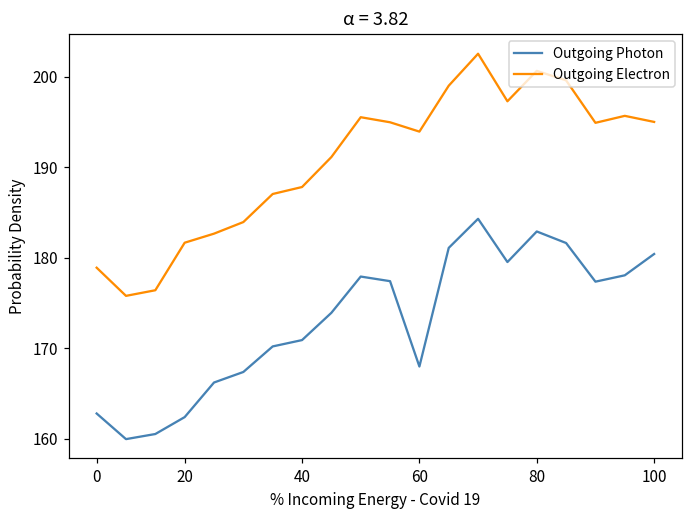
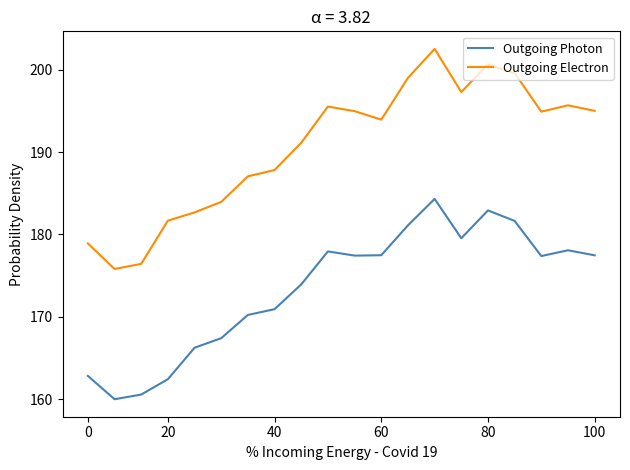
  {
    "Outgoing Photon": {
      "0": 163,
      "20": 162,
      "40": 171,
-     "60": 168,
+     "60": 177,
      "80": 183,
-     "100": 180
+     "100": 177
    },
    "Outgoing Electron": {
      "0": 179,
      "20": 182,
      "40": 188,
      "60": 194,
      "100": 195
    }
  }
